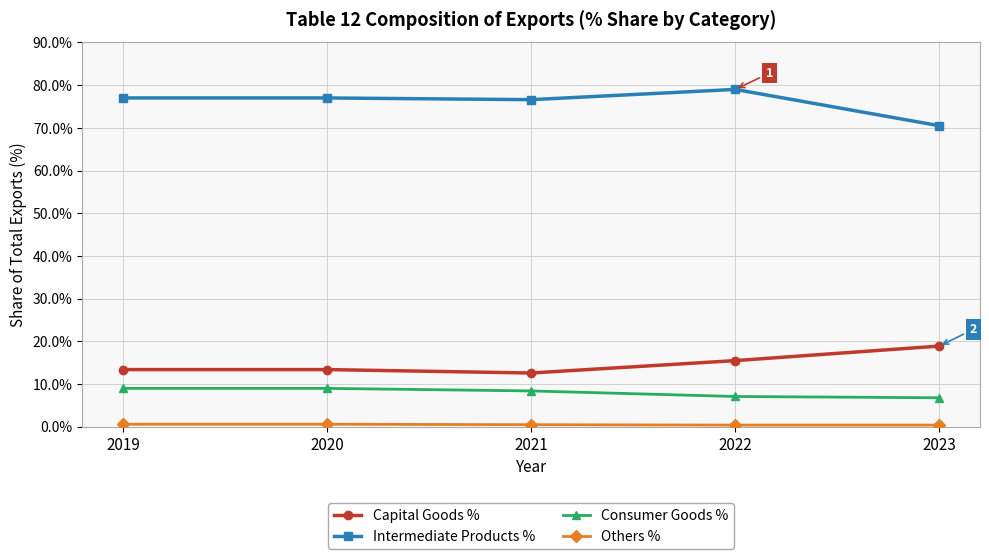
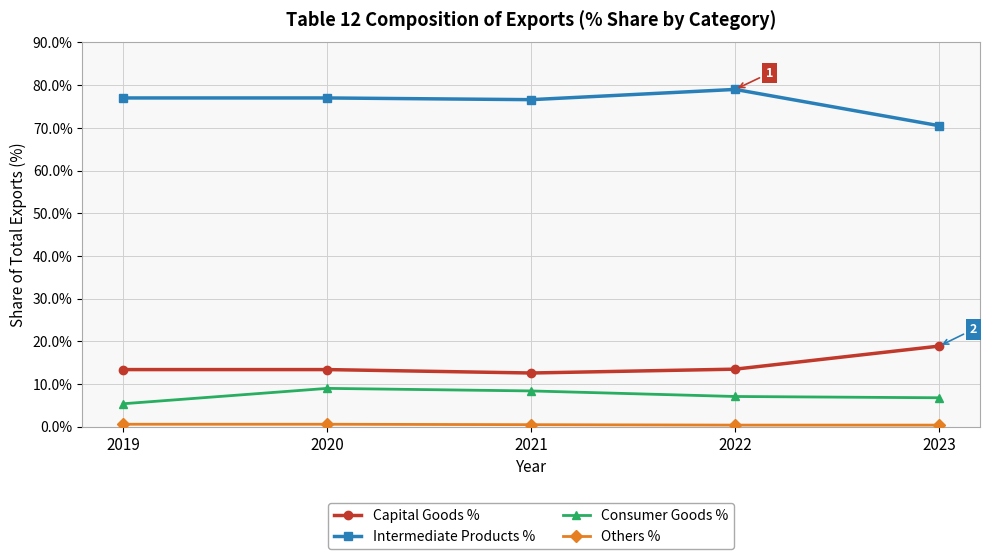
  {
    "Capital Goods %": {
      "2019": "13%",
      "2020": "13%",
      "2021": "13%",
-     "2022": "16%",
+     "2022": "14%",
      "2023": "19%"
    },
    "Intermediate Products %": {
      "2019": "77%",
      "2020": "77%",
      "2021": "77%",
      "2022": "79%",
      "2023": "71%"
    },
    "Consumer Goods %": {
-     "2019": "9%",
+     "2019": "5%",
      "2020": "9%",
      "2021": "8%",
      "2022": "7%",
      "2023": "7%"
    },
    "Others %": {
      "2019": "1%",
      "2020": "1%",
      "2021": "1%",
      "2022": "0%",
      "2023": "0%"
    }
  }
